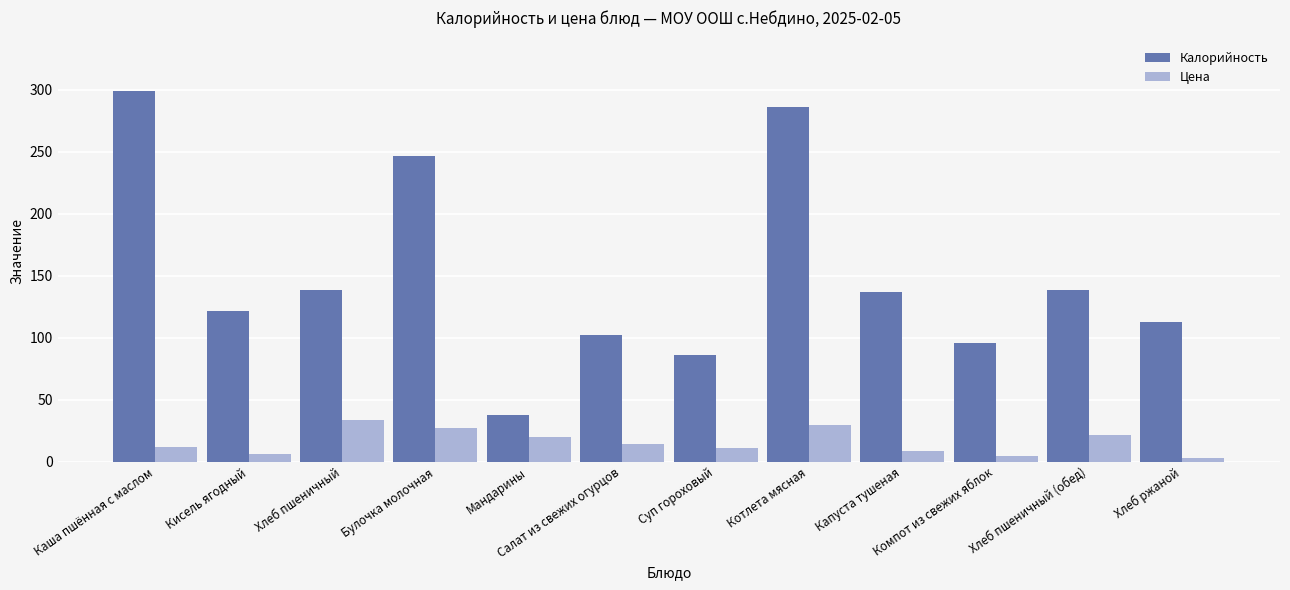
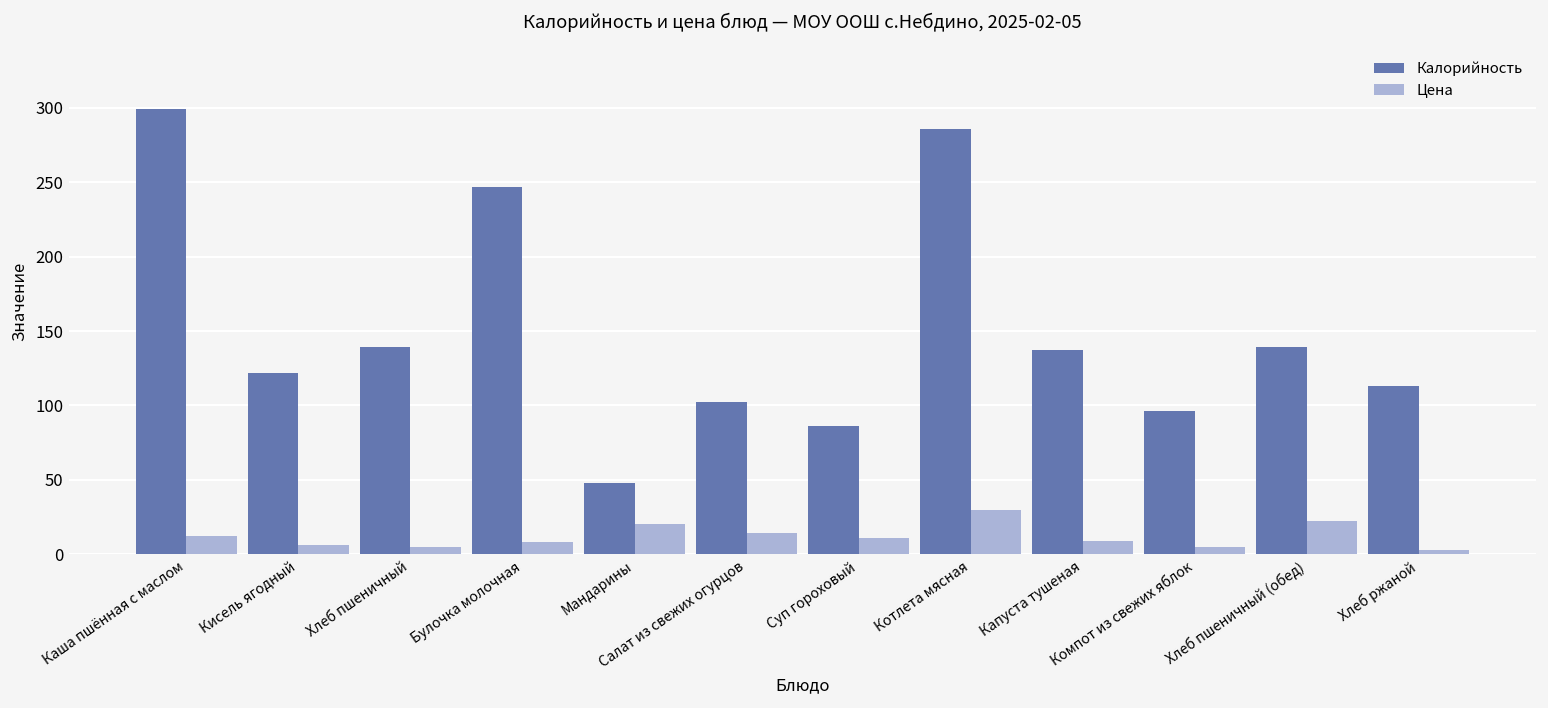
  {
    "Калорийность": {
      "Каша пшённая с маслом": 299,
      "Кисель ягодный": 122,
      "Хлеб пшеничный": 139,
      "Булочка молочная": 247,
-     "Мандарины": 38,
+     "Мандарины": 48,
      "Салат из свежих огурцов": 102,
      "Суп гороховый": 86,
      "Котлета мясная": 286,
      "Капуста тушеная": 137,
      "Компот из свежих яблок": 96,
      "Хлеб пшеничный (обед)": 139,
      "Хлеб ржаной": 113
    },
    "Цена": {
      "Каша пшённая с маслом": 12,
      "Кисель ягодный": 6,
-     "Хлеб пшеничный": 34,
-     "Булочка молочная": 27,
+     "Хлеб пшеничный": 5,
+     "Булочка молочная": 8,
      "Мандарины": 20,
      "Салат из свежих огурцов": 14,
      "Суп гороховый": 11,
      "Котлета мясная": 30,
      "Капуста тушеная": 9,
      "Компот из свежих яблок": 5,
      "Хлеб пшеничный (обед)": 22,
      "Хлеб ржаной": 3
    }
  }
